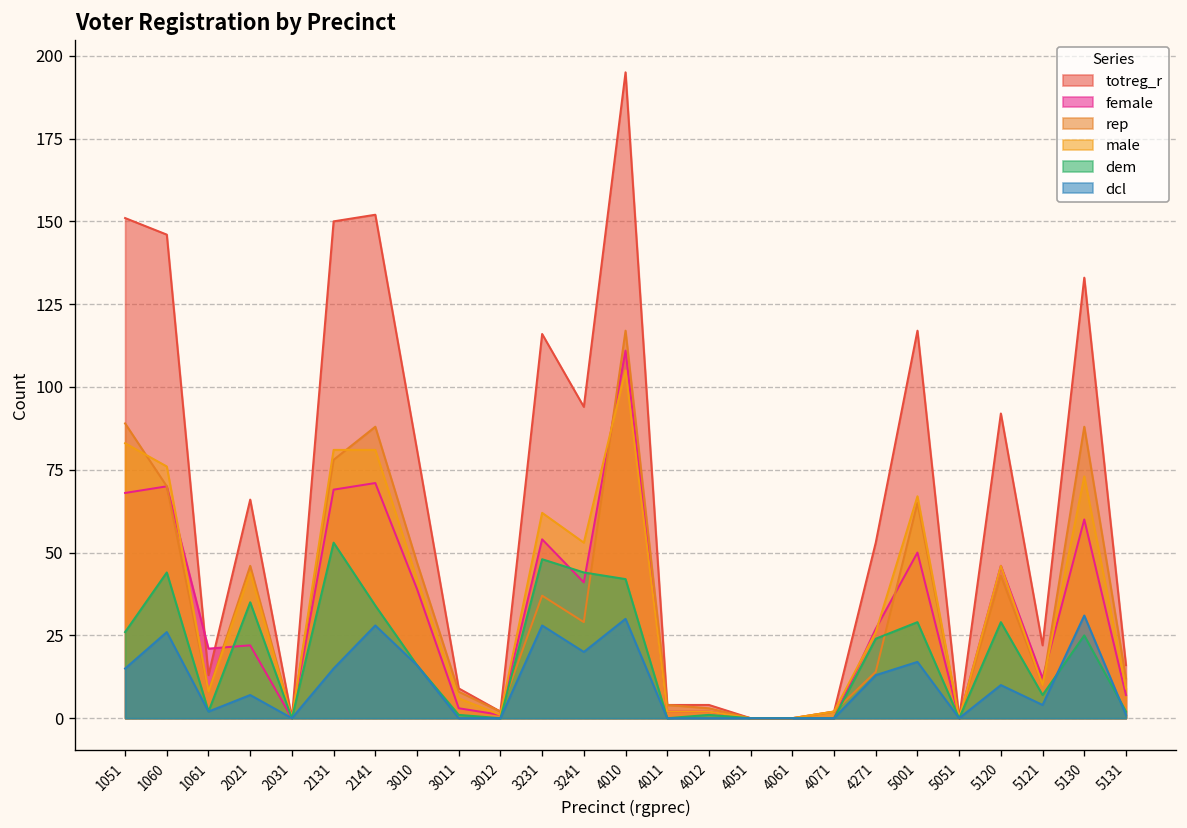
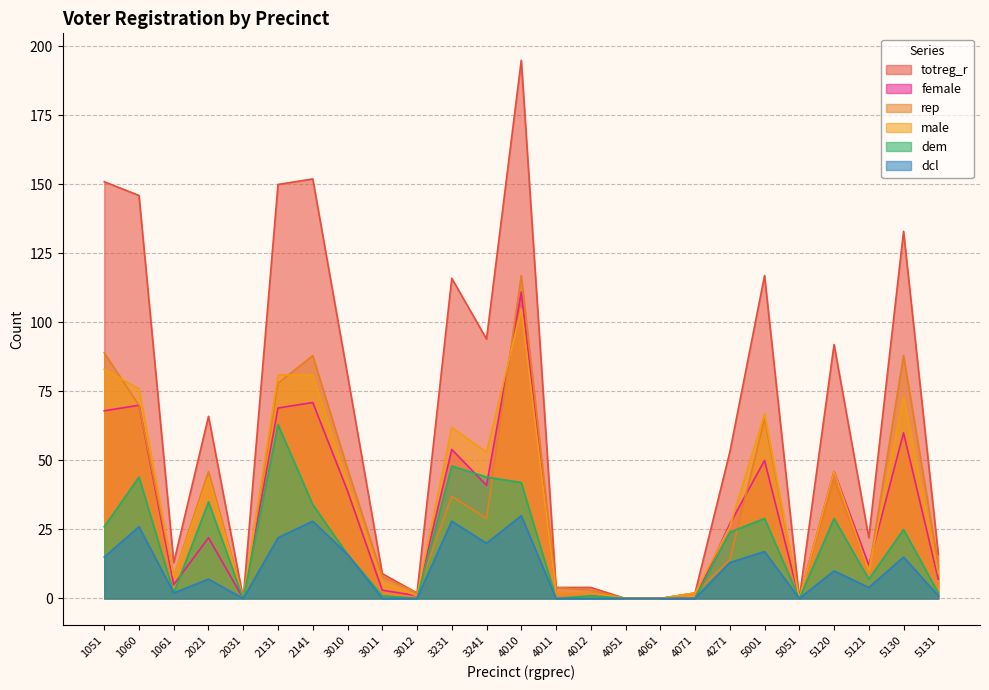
  {
    "female": {
      "1051": 68,
-     "1061": 21,
+     "1061": 5,
      "2021": 22,
      "2131": 69,
      "2141": 71,
      "3010": 39,
      "3011": 3,
      "3231": 54,
      "3241": 41,
      "4010": 111,
      "4271": 27,
      "5001": 50,
      "5121": 12,
      "5130": 60,
      "5131": 7
    },
    "dem": {
      "1051": 26,
      "1060": 44,
      "2021": 35,
-     "2131": 53,
+     "2131": 63,
      "2141": 34,
      "3011": 1,
      "3231": 48,
      "3241": 44,
      "4010": 42,
      "4012": 1,
      "4271": 24,
      "5001": 29,
      "5120": 29,
      "5121": 7,
      "5130": 25,
      "5131": 2
    },
    "dcl": {
      "1051": 15,
      "1060": 26,
      "2021": 7,
-     "2131": 15,
+     "2131": 22,
      "2141": 28,
      "3011": 0,
      "3231": 28,
      "3241": 20,
      "4010": 30,
      "4012": 0,
      "4271": 13,
      "5001": 17,
      "5120": 10,
      "5121": 4,
-     "5130": 31,
+     "5130": 15,
      "5131": 1
    }
  }
